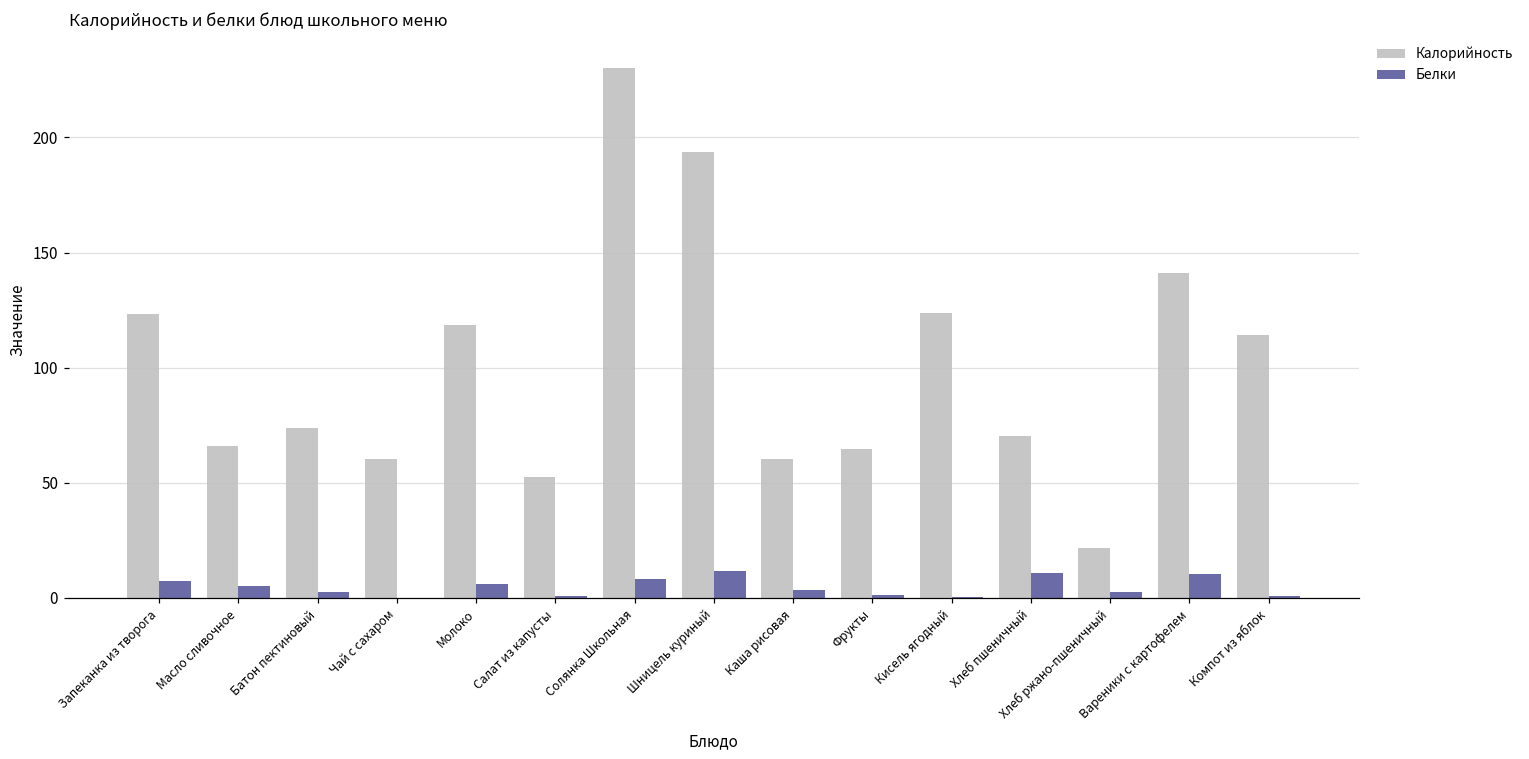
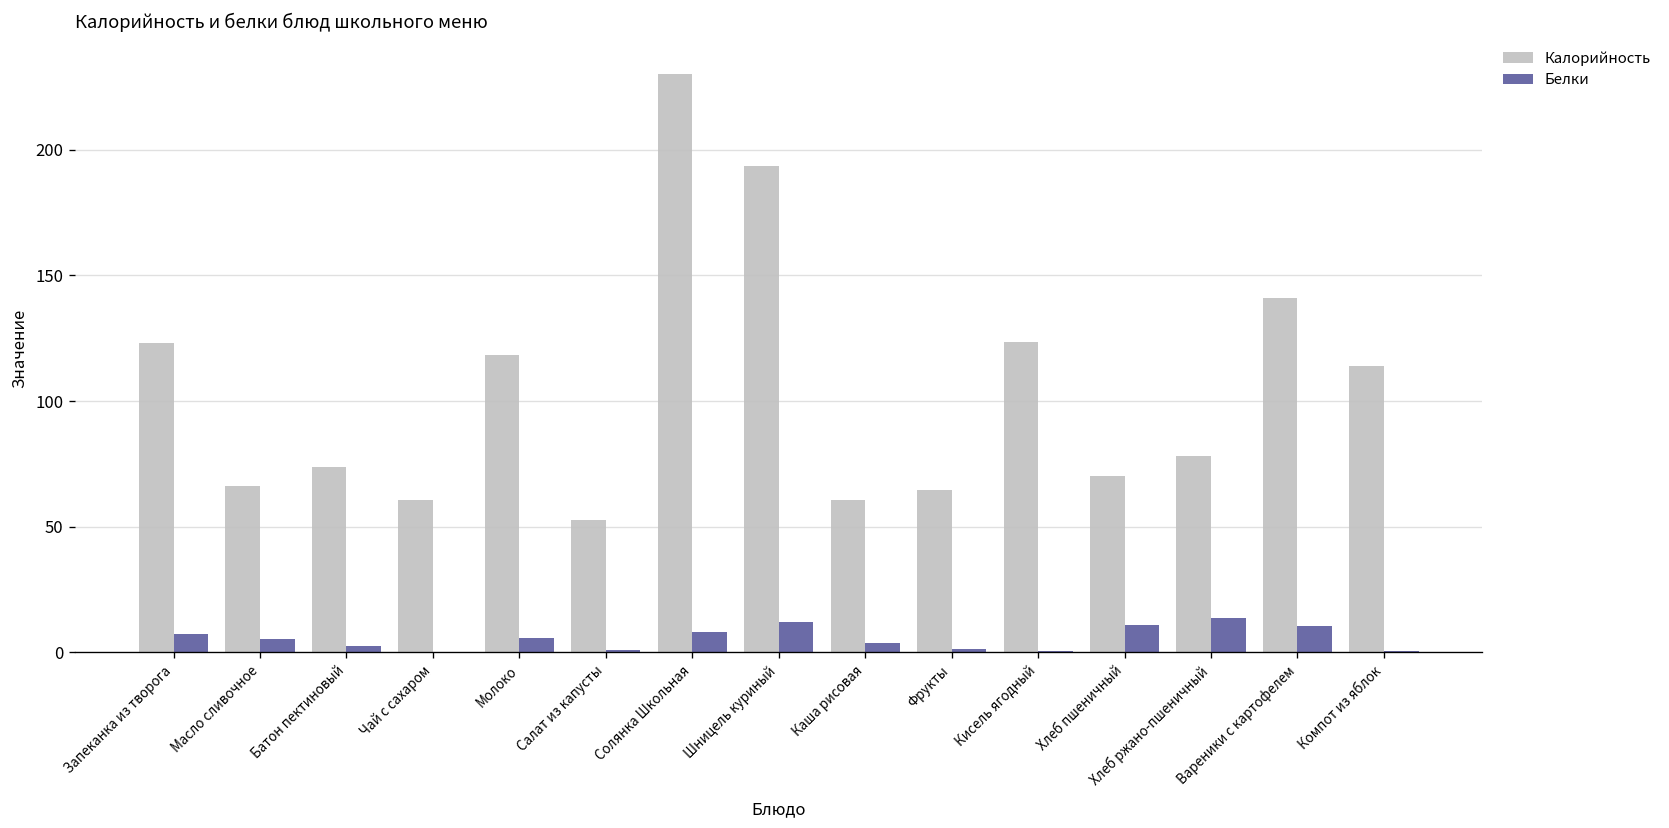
  {
    "Калорийность": {
      "Запеканка из творога": 123,
      "Масло сливочное": 66,
      "Батон пектиновый": 74,
      "Чай с сахаром": 60,
      "Молоко": 118,
      "Салат из капусты": 52,
      "Солянка Школьная": 230,
      "Шницель куриный": 194,
      "Каша рисовая": 60,
      "Фрукты": 65,
      "Кисель ягодный": 124,
      "Хлеб пшеничный": 70,
-     "Хлеб ржано-пшеничный": 22,
+     "Хлеб ржано-пшеничный": 78,
      "Вареники с картофелем": 141,
      "Компот из яблок": 114
    },
    "Белки": {
      "Запеканка из творога": 7,
      "Масло сливочное": 5,
      "Батон пектиновый": 2,
      "Молоко": 6,
      "Солянка Школьная": 8,
      "Шницель куриный": 12,
      "Каша рисовая": 4,
      "Фрукты": 1,
      "Хлеб пшеничный": 11,
-     "Хлеб ржано-пшеничный": 3,
+     "Хлеб ржано-пшеничный": 14,
      "Вареники с картофелем": 10
    }
  }
